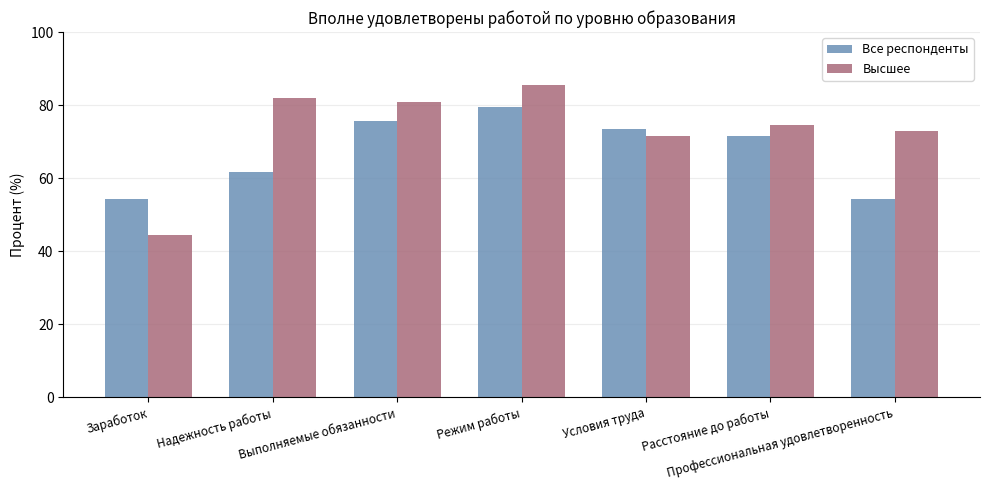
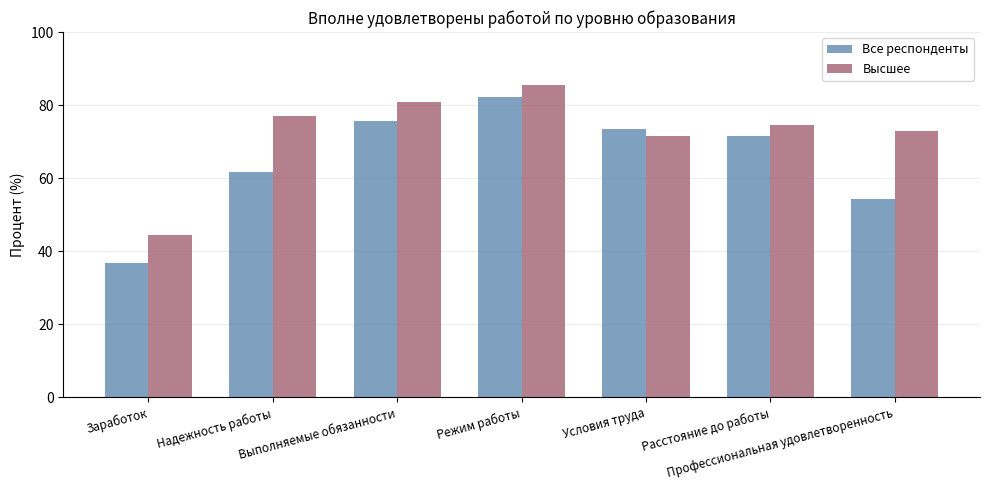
  {
    "Все респонденты": {
-     "Заработок": 54,
+     "Заработок": 37,
      "Надежность работы": 62,
      "Выполняемые обязанности": 76,
-     "Режим работы": 80,
+     "Режим работы": 82,
      "Условия труда": 74,
      "Расстояние до работы": 72,
      "Профессиональная удовлетворенность": 54
    },
    "Высшее": {
      "Заработок": 44,
-     "Надежность работы": 82,
+     "Надежность работы": 77,
      "Выполняемые обязанности": 81,
      "Режим работы": 85,
      "Условия труда": 71,
      "Расстояние до работы": 74,
      "Профессиональная удовлетворенность": 73
    }
  }
